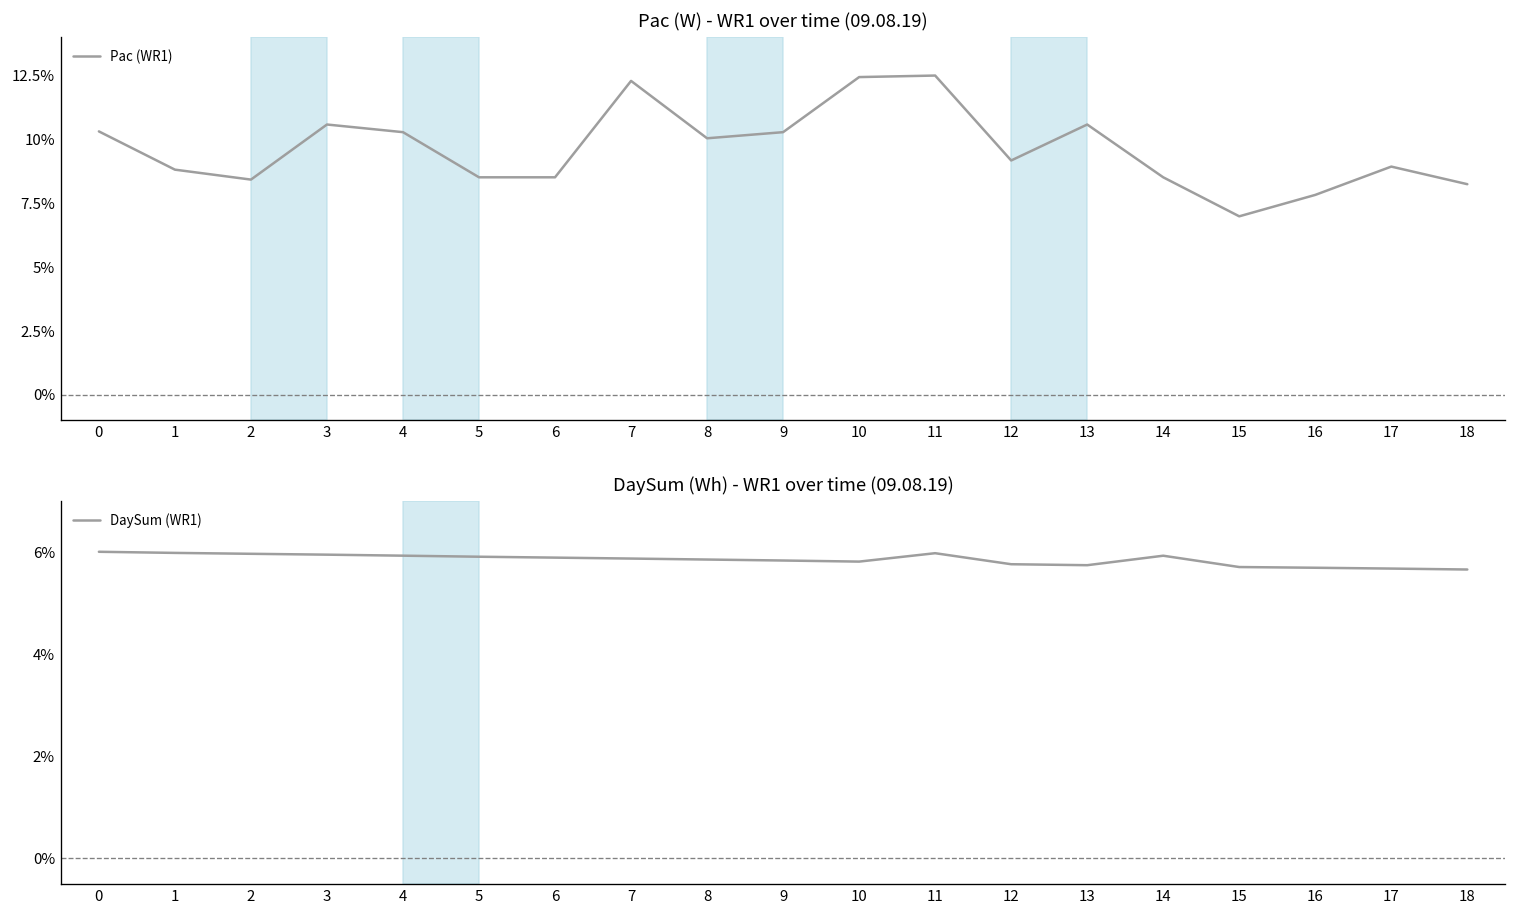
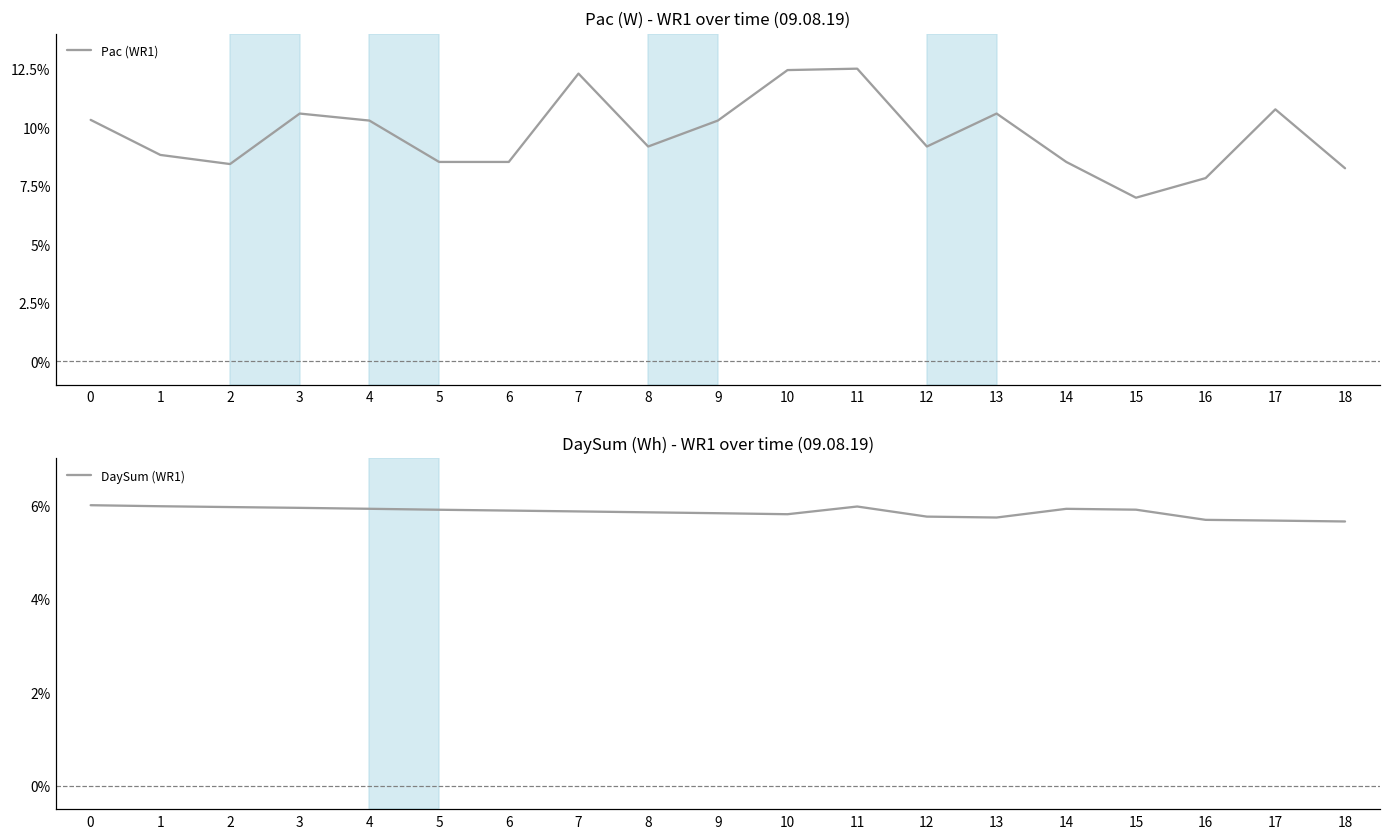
  {
    "Pac (W) - WR1 over time (09.08.19)": {
      "0": "10.3%",
      "1": "8.8%",
      "2": "8.4%",
      "3": "10.6%",
      "4": "10.3%",
      "5": "8.5%",
      "6": "8.5%",
      "7": "12.3%",
-     "8": "10.0%",
+     "8": "9.2%",
      "9": "10.3%",
      "10": "12.4%",
      "11": "12.5%",
      "12": "9.2%",
      "13": "10.6%",
      "14": "8.5%",
      "15": "7.0%",
      "16": "7.8%",
-     "17": "8.9%",
+     "17": "10.8%",
      "18": "8.2%"
    },
    "DaySum (Wh) - WR1 over time (09.08.19)": {
      "0": "6.0%",
      "1": "6.0%",
      "2": "6.0%",
      "3": "5.9%",
      "4": "5.9%",
      "5": "5.9%",
      "6": "5.9%",
      "7": "5.9%",
      "8": "5.8%",
      "9": "5.8%",
      "10": "5.8%",
      "11": "6.0%",
      "12": "5.8%",
      "13": "5.7%",
      "14": "5.9%",
-     "15": "5.7%",
+     "15": "5.9%",
      "16": "5.7%",
      "17": "5.7%",
      "18": "5.7%"
    }
  }
